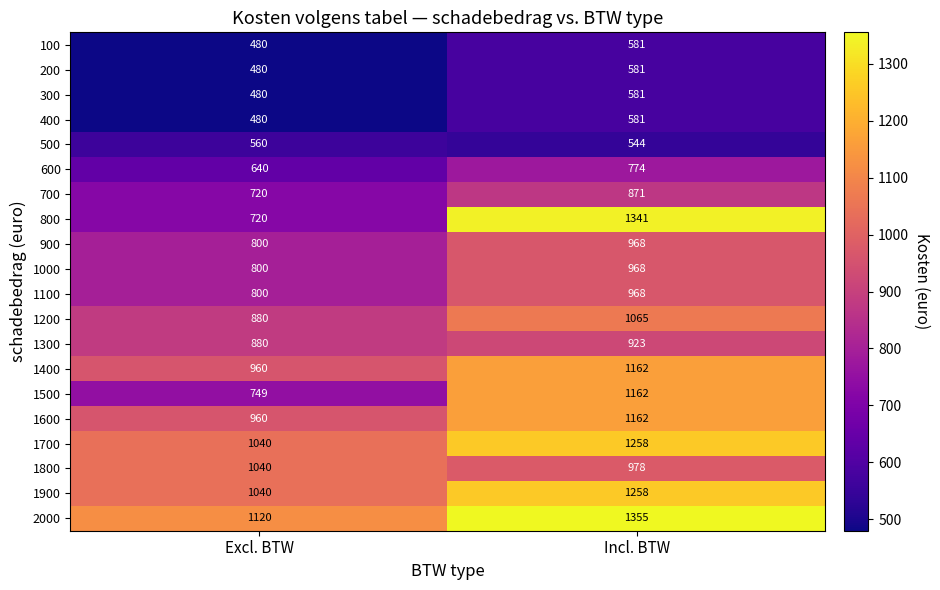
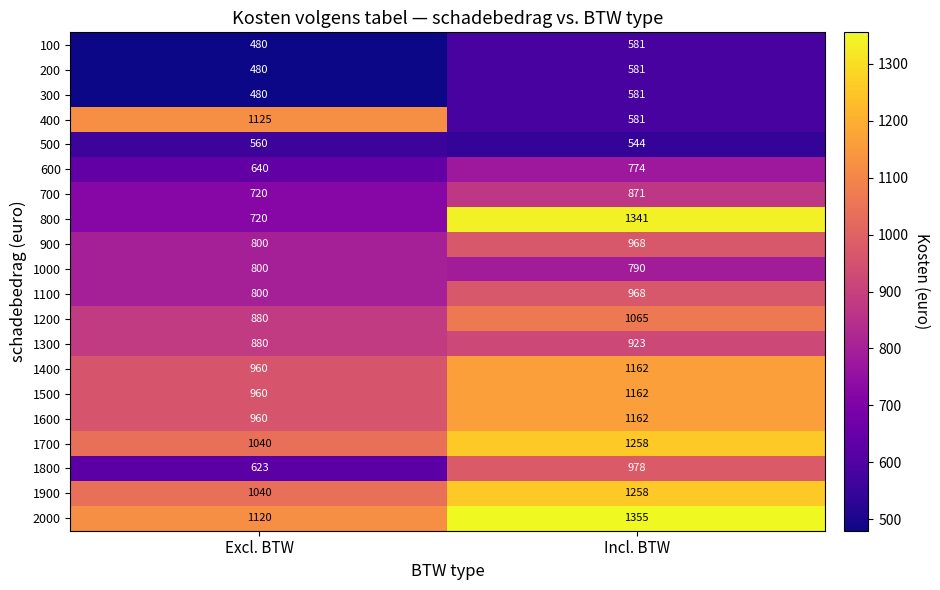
  {
    "100": {
      "Excl. BTW": 480,
      "Incl. BTW": 581
    },
    "200": {
      "Excl. BTW": 480,
      "Incl. BTW": 581
    },
    "300": {
      "Excl. BTW": 480,
      "Incl. BTW": 581
    },
    "400": {
-     "Excl. BTW": 480,
+     "Excl. BTW": 1125,
      "Incl. BTW": 581
    },
    "500": {
      "Excl. BTW": 560,
      "Incl. BTW": 544
    },
    "600": {
      "Excl. BTW": 640,
      "Incl. BTW": 774
    },
    "700": {
      "Excl. BTW": 720,
      "Incl. BTW": 871
    },
    "800": {
      "Excl. BTW": 720,
      "Incl. BTW": 1341
    },
    "900": {
      "Excl. BTW": 800,
      "Incl. BTW": 968
    },
    "1000": {
      "Excl. BTW": 800,
-     "Incl. BTW": 968
+     "Incl. BTW": 790
    },
    "1100": {
      "Excl. BTW": 800,
      "Incl. BTW": 968
    },
    "1200": {
      "Excl. BTW": 880,
      "Incl. BTW": 1065
    },
    "1300": {
      "Excl. BTW": 880,
      "Incl. BTW": 923
    },
    "1400": {
      "Excl. BTW": 960,
      "Incl. BTW": 1162
    },
    "1500": {
-     "Excl. BTW": 749,
+     "Excl. BTW": 960,
      "Incl. BTW": 1162
    },
    "1600": {
      "Excl. BTW": 960,
      "Incl. BTW": 1162
    },
    "1700": {
      "Excl. BTW": 1040,
      "Incl. BTW": 1258
    },
    "1800": {
-     "Excl. BTW": 1040,
+     "Excl. BTW": 623,
      "Incl. BTW": 978
    },
    "1900": {
      "Excl. BTW": 1040,
      "Incl. BTW": 1258
    },
    "2000": {
      "Excl. BTW": 1120,
      "Incl. BTW": 1355
    }
  }
